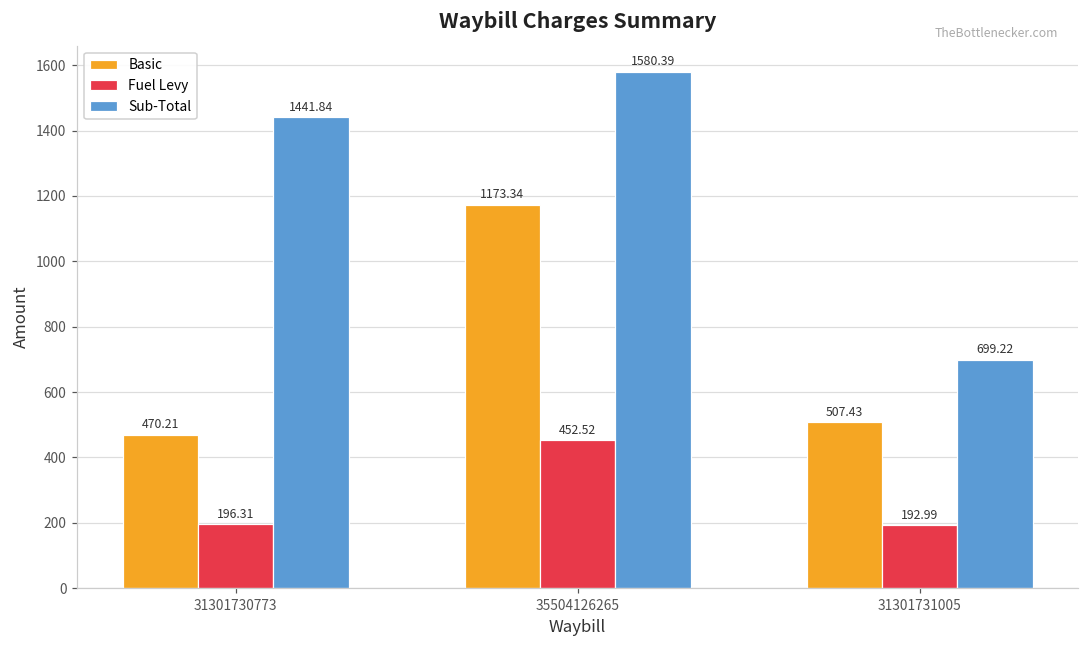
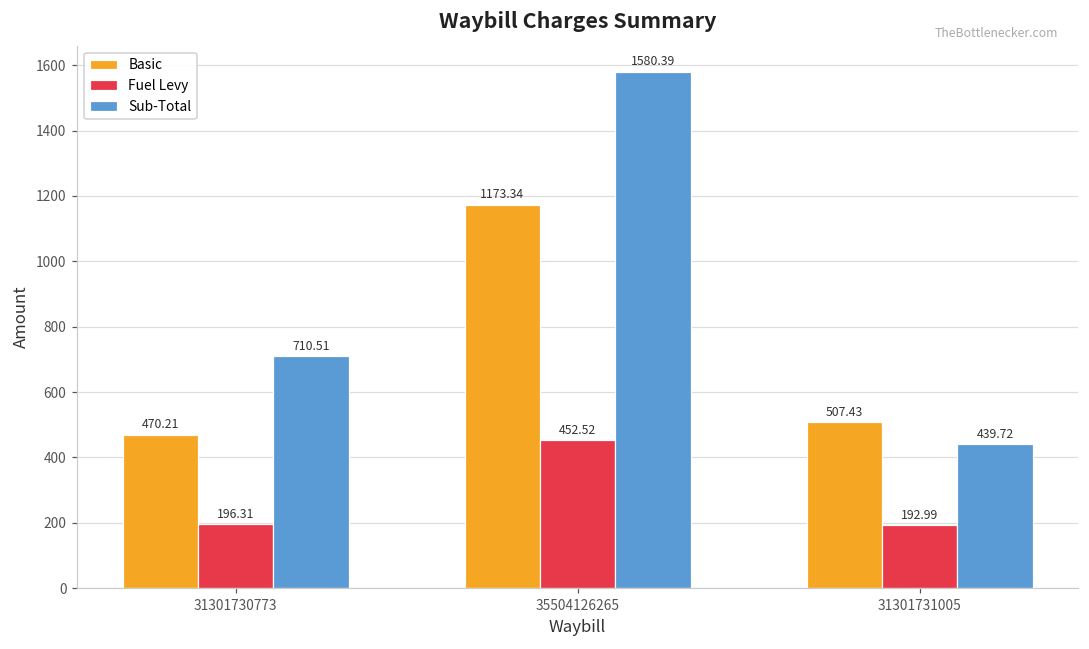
  {
    "Basic": {
      "31301730773": 470.21,
      "35504126265": 1173.34,
      "31301731005": 507.43
    },
    "Fuel Levy": {
      "31301730773": 196.31,
      "35504126265": 452.52,
      "31301731005": 192.99
    },
    "Sub-Total": {
-     "31301730773": 1441.84,
+     "31301730773": 710.51,
      "35504126265": 1580.39,
-     "31301731005": 699.22
+     "31301731005": 439.72
    }
  }
